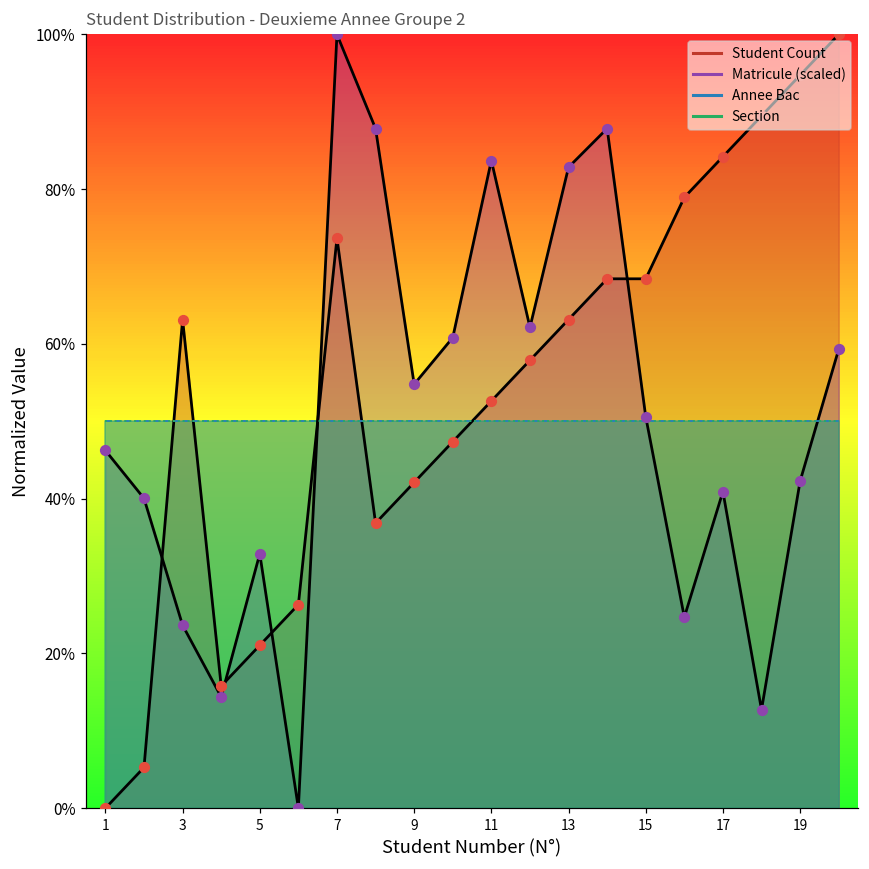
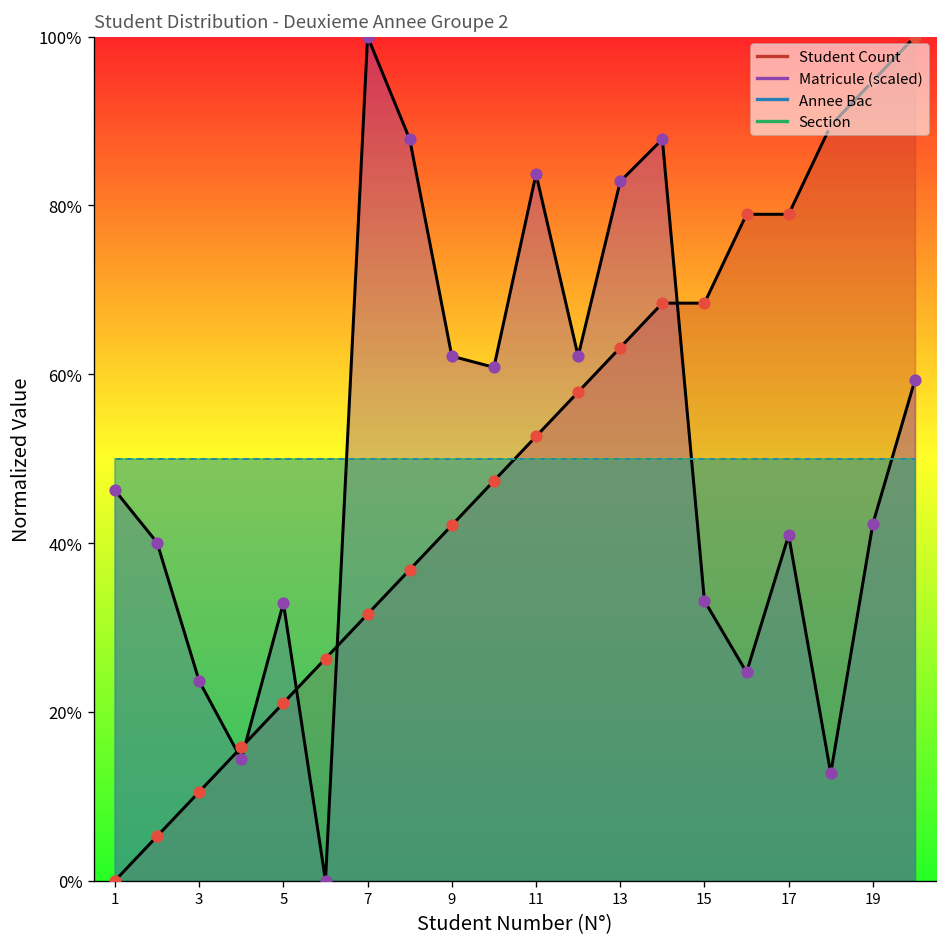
  {
    "Student Count": {
      "1": "0%",
-     "3": "63%",
+     "3": "11%",
      "5": "21%",
-     "7": "74%",
+     "7": "32%",
      "9": "42%",
      "11": "53%",
      "13": "63%",
      "15": "68%",
-     "17": "84%"
+     "17": "79%"
    },
    "Matricule (scaled)": {
      "1": "46%",
      "3": "24%",
      "5": "33%",
      "7": "100%",
-     "9": "55%",
+     "9": "62%",
      "11": "84%",
      "13": "83%",
-     "15": "51%",
+     "15": "33%",
      "17": "41%",
      "19": "42%"
    },
    "Section": {
      "1": "50%",
      "3": "50%",
      "5": "50%",
      "7": "50%",
      "9": "50%",
      "11": "50%",
      "13": "50%",
      "15": "50%",
      "17": "50%",
      "19": "50%"
    }
  }
